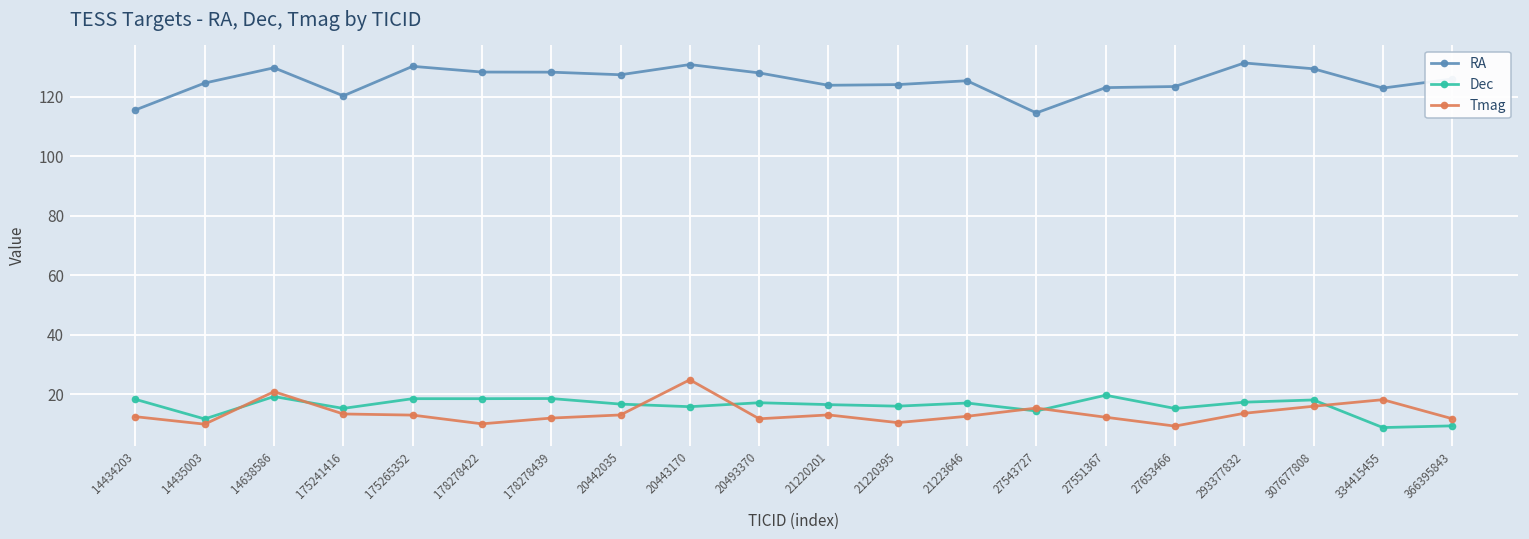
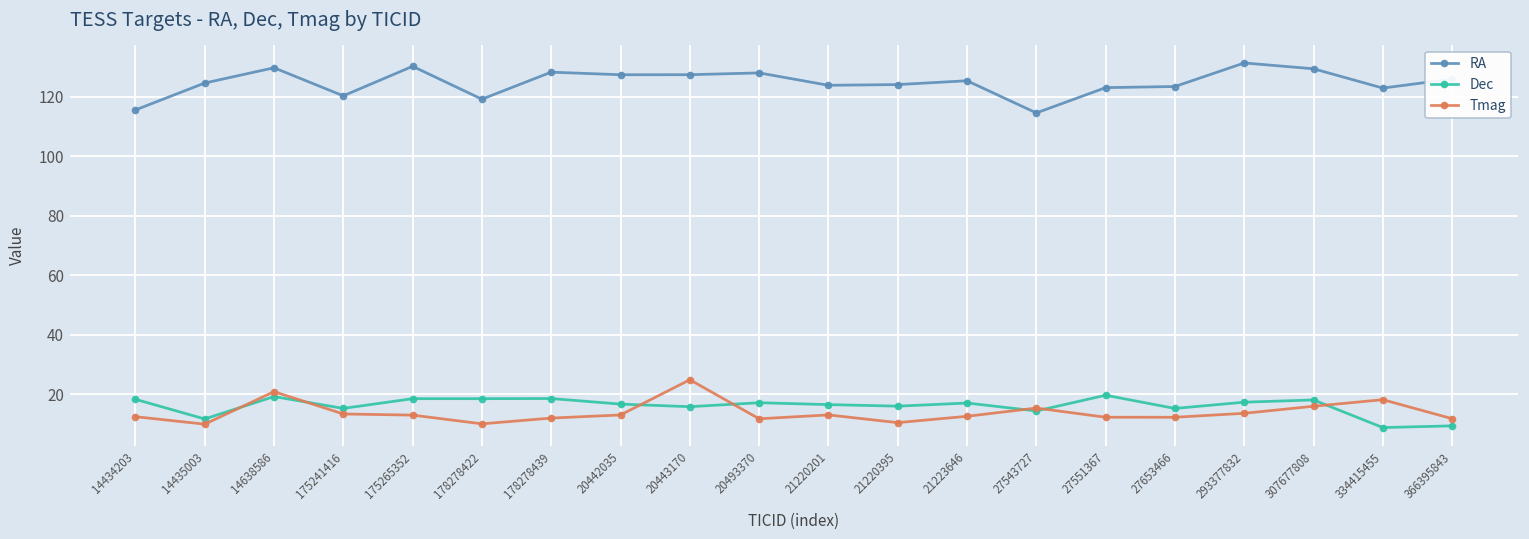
  {
    "RA": {
      "14434203": 116,
      "14435003": 125,
      "14638586": 130,
      "175241416": 120,
      "175265352": 130,
-     "178278422": 128,
+     "178278422": 119,
      "178278439": 128,
      "20442035": 127,
-     "20443170": 131,
+     "20443170": 127,
      "20493370": 128,
      "21220201": 124,
      "21220395": 124,
      "21223646": 125,
      "27543727": 115,
      "27551367": 123,
      "27653466": 124,
      "293377832": 131,
      "307677808": 129,
      "334415455": 123
    },
    "Dec": {
      "14434203": 18,
      "14435003": 12,
      "14638586": 19,
      "175241416": 15,
      "175265352": 18,
      "178278422": 18,
      "178278439": 19,
      "20442035": 17,
      "20443170": 16,
      "20493370": 17,
      "21220201": 16,
      "21220395": 16,
      "21223646": 17,
      "27543727": 14,
      "27551367": 20,
      "27653466": 15,
      "293377832": 17,
      "307677808": 18,
      "334415455": 9,
      "366395843": 9
    },
    "Tmag": {
      "14434203": 12,
      "14435003": 10,
      "14638586": 21,
      "175241416": 13,
      "175265352": 13,
      "178278422": 10,
      "178278439": 12,
      "20442035": 13,
      "20443170": 25,
      "20493370": 12,
      "21220201": 13,
      "21220395": 10,
      "21223646": 13,
      "27543727": 15,
      "27551367": 12,
-     "27653466": 9,
+     "27653466": 12,
      "293377832": 14,
      "307677808": 16,
      "334415455": 18,
      "366395843": 12
    }
  }
